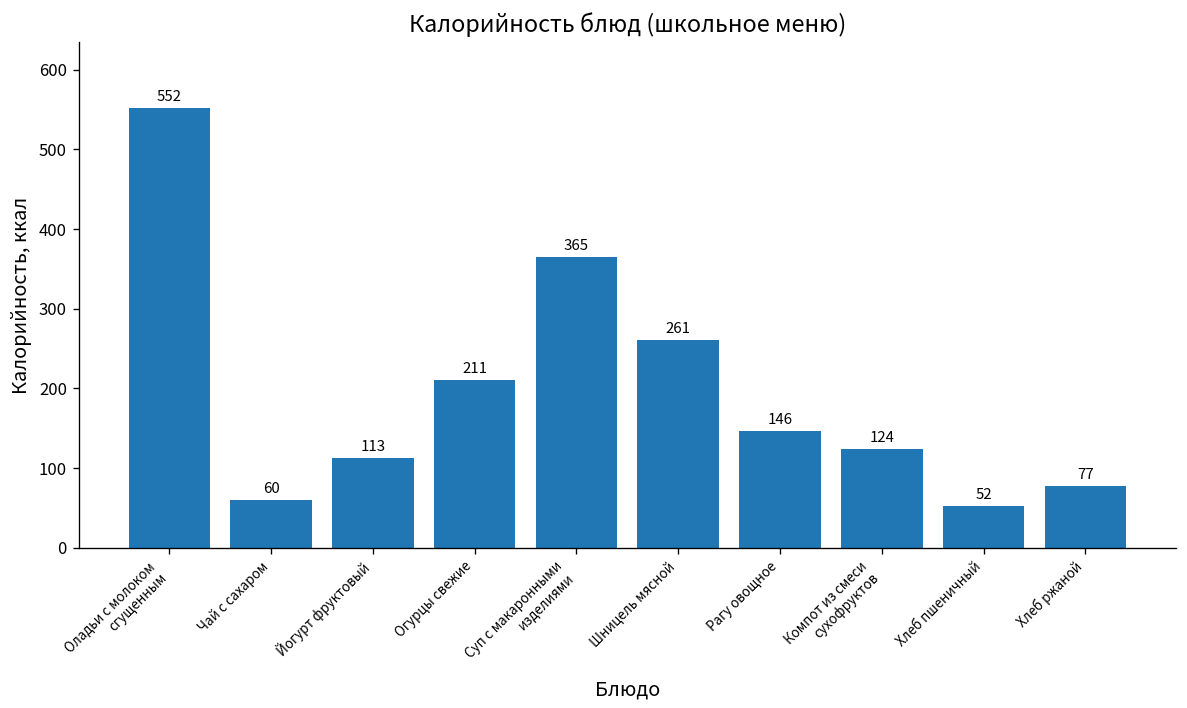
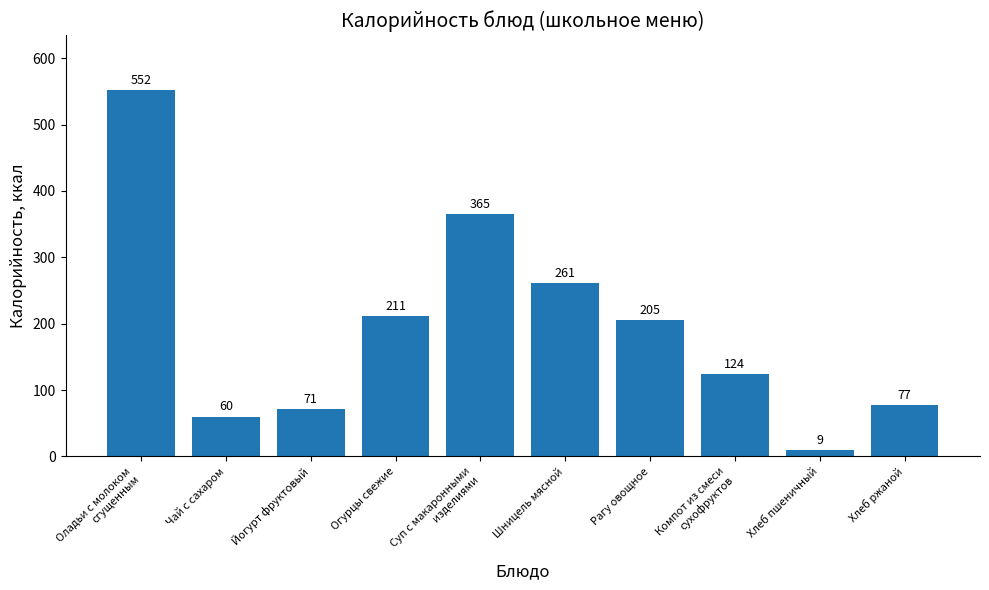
  {
    "Оладьи с молоком сгущенным": 552,
    "Чай с сахаром": 60,
-   "Йогурт фруктовый": 113,
+   "Йогурт фруктовый": 71,
    "Огурцы свежие": 211,
    "Суп с макаронными изделиями": 365,
    "Шницель мясной": 261,
-   "Рагу овощное": 146,
+   "Рагу овощное": 205,
    "Компот из смеси сухофруктов": 124,
-   "Хлеб пшеничный": 52,
+   "Хлеб пшеничный": 9,
    "Хлеб ржаной": 77
  }
